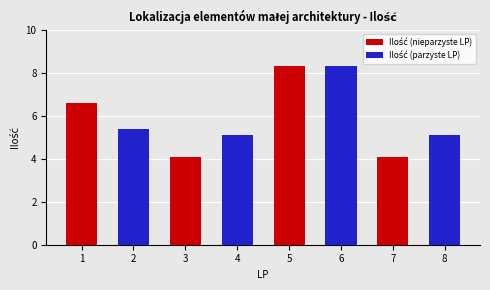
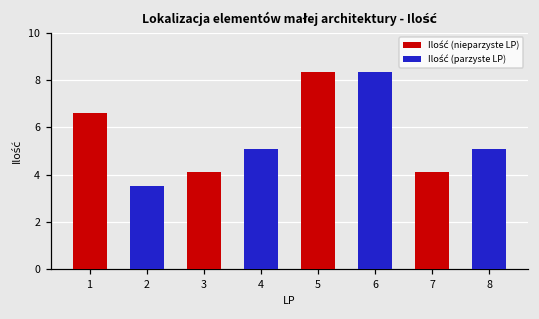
  {
    "Ilość (nieparzyste LP)": {
      "1": 6.6,
      "3": 4.1,
      "5": 8.3,
      "7": 4.1
    },
    "Ilość (parzyste LP)": {
-     "2": 5.4,
+     "2": 3.5,
      "4": 5.1,
      "6": 8.3,
      "8": 5.1
    }
  }
